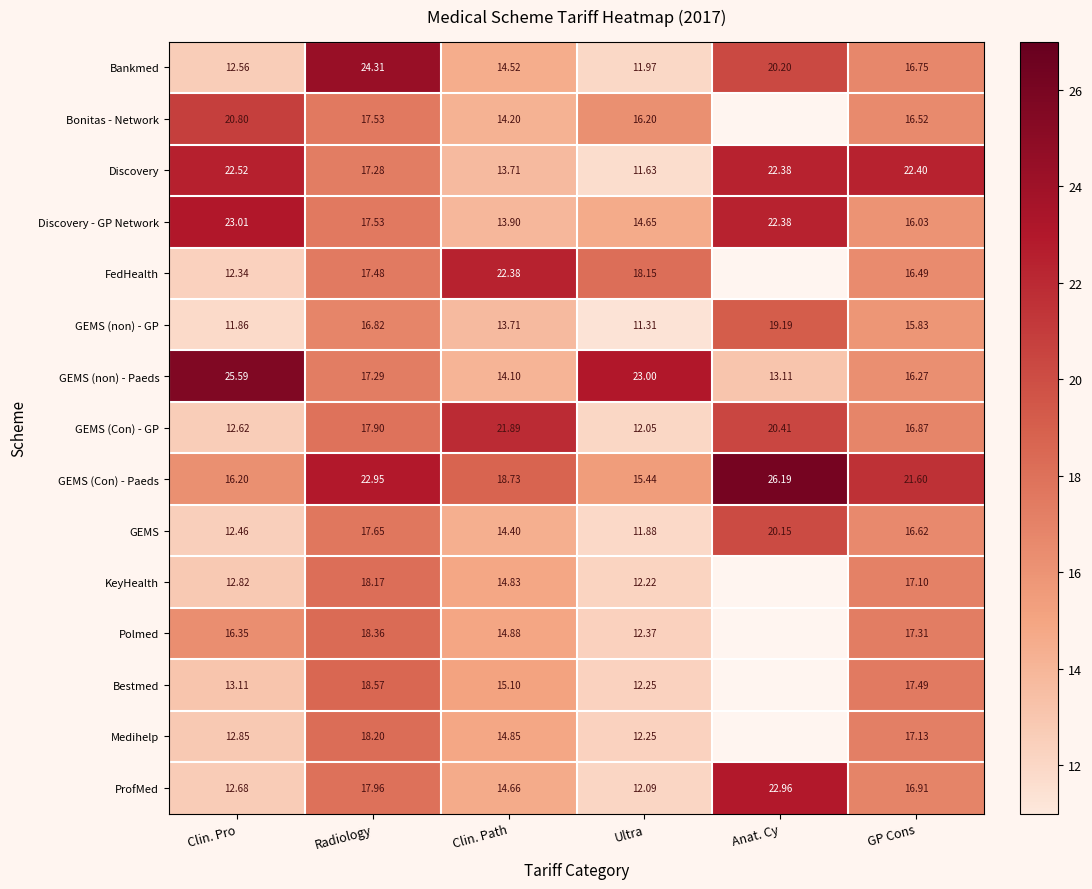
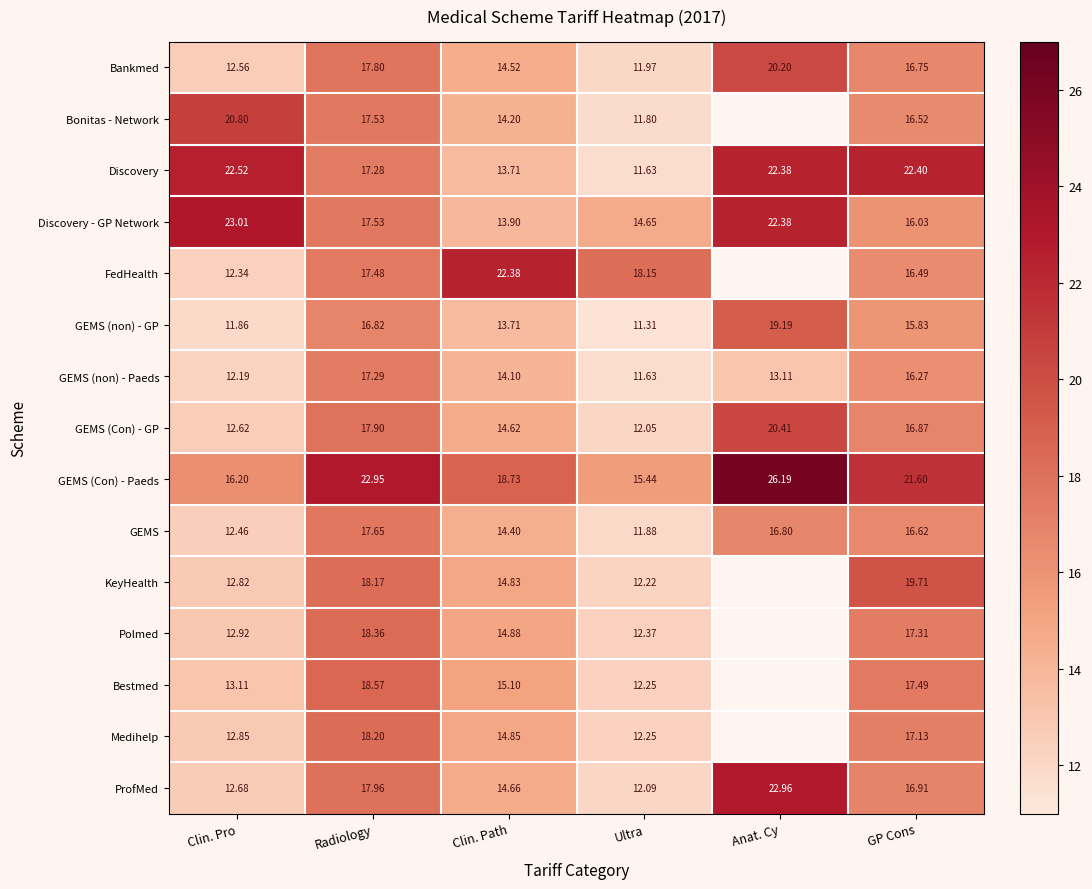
  {
    "Bankmed": {
      "Clin. Pro": 12.56,
-     "Radiology": 24.31,
+     "Radiology": 17.80,
      "Clin. Path": 14.52,
      "Ultra": 11.97,
      "Anat. Cy": 20.20,
      "GP Cons": 16.75
    },
    "Bonitas - Network": {
      "Clin. Pro": 20.80,
      "Radiology": 17.53,
      "Clin. Path": 14.20,
-     "Ultra": 16.20,
+     "Ultra": 11.80,
      "GP Cons": 16.52
    },
    "Discovery": {
      "Clin. Pro": 22.52,
      "Radiology": 17.28,
      "Clin. Path": 13.71,
      "Ultra": 11.63,
      "Anat. Cy": 22.38,
      "GP Cons": 22.40
    },
    "Discovery - GP Network": {
      "Clin. Pro": 23.01,
      "Radiology": 17.53,
      "Clin. Path": 13.90,
      "Ultra": 14.65,
      "Anat. Cy": 22.38,
      "GP Cons": 16.03
    },
    "FedHealth": {
      "Clin. Pro": 12.34,
      "Radiology": 17.48,
      "Clin. Path": 22.38,
      "Ultra": 18.15,
      "GP Cons": 16.49
    },
    "GEMS (non) - GP": {
      "Clin. Pro": 11.86,
      "Radiology": 16.82,
      "Clin. Path": 13.71,
      "Ultra": 11.31,
      "Anat. Cy": 19.19,
      "GP Cons": 15.83
    },
    "GEMS (non) - Paeds": {
-     "Clin. Pro": 25.59,
+     "Clin. Pro": 12.19,
      "Radiology": 17.29,
      "Clin. Path": 14.10,
-     "Ultra": 23.00,
+     "Ultra": 11.63,
      "Anat. Cy": 13.11,
      "GP Cons": 16.27
    },
    "GEMS (Con) - GP": {
      "Clin. Pro": 12.62,
      "Radiology": 17.90,
-     "Clin. Path": 21.89,
+     "Clin. Path": 14.62,
      "Ultra": 12.05,
      "Anat. Cy": 20.41,
      "GP Cons": 16.87
    },
    "GEMS (Con) - Paeds": {
      "Clin. Pro": 16.20,
      "Radiology": 22.95,
      "Clin. Path": 18.73,
      "Ultra": 15.44,
      "Anat. Cy": 26.19,
      "GP Cons": 21.60
    },
    "GEMS": {
      "Clin. Pro": 12.46,
      "Radiology": 17.65,
      "Clin. Path": 14.40,
      "Ultra": 11.88,
-     "Anat. Cy": 20.15,
+     "Anat. Cy": 16.80,
      "GP Cons": 16.62
    },
    "KeyHealth": {
      "Clin. Pro": 12.82,
      "Radiology": 18.17,
      "Clin. Path": 14.83,
      "Ultra": 12.22,
-     "GP Cons": 17.10
+     "GP Cons": 19.71
    },
    "Polmed": {
-     "Clin. Pro": 16.35,
+     "Clin. Pro": 12.92,
      "Radiology": 18.36,
      "Clin. Path": 14.88,
      "Ultra": 12.37,
      "GP Cons": 17.31
    },
    "Bestmed": {
      "Clin. Pro": 13.11,
      "Radiology": 18.57,
      "Clin. Path": 15.10,
      "Ultra": 12.25,
      "GP Cons": 17.49
    },
    "Medihelp": {
      "Clin. Pro": 12.85,
      "Radiology": 18.20,
      "Clin. Path": 14.85,
      "Ultra": 12.25,
      "GP Cons": 17.13
    },
    "ProfMed": {
      "Clin. Pro": 12.68,
      "Radiology": 17.96,
      "Clin. Path": 14.66,
      "Ultra": 12.09,
      "Anat. Cy": 22.96,
      "GP Cons": 16.91
    }
  }
